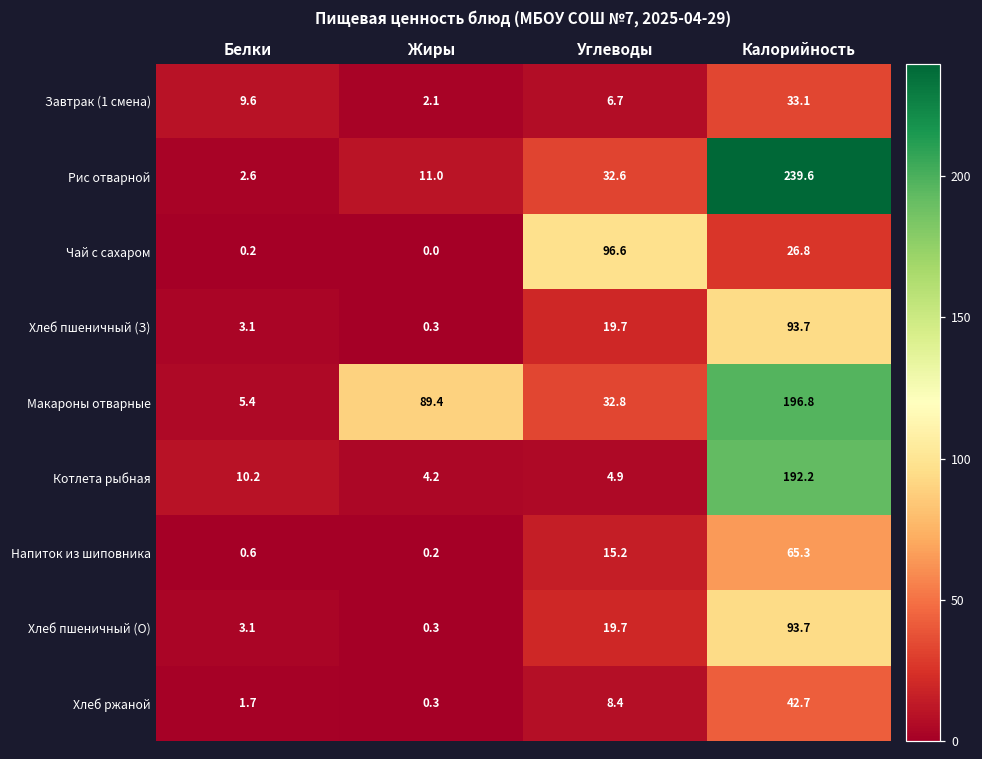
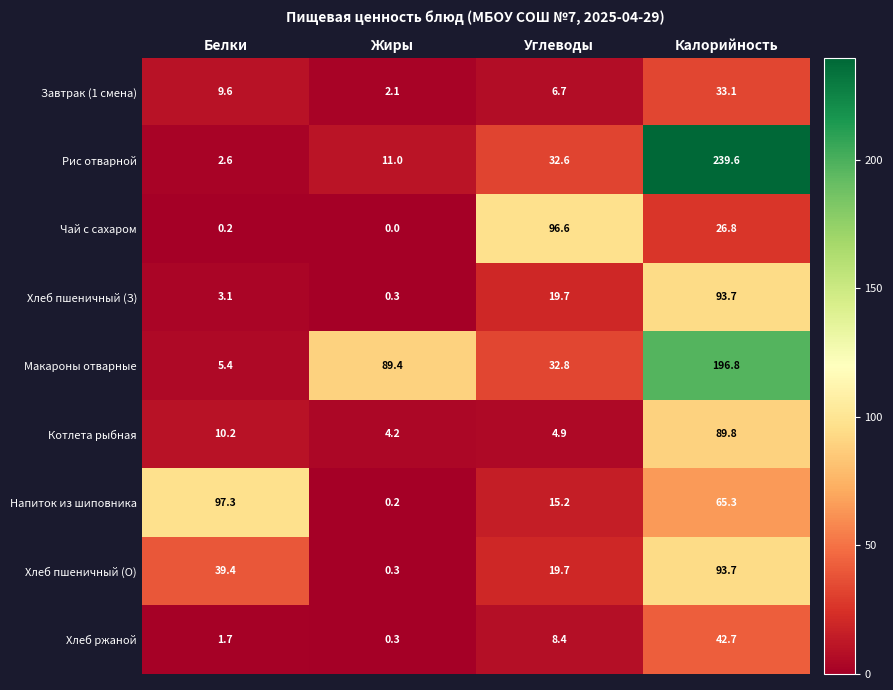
  {
    "Завтрак (1 смена)": {
      "Белки": 9.6,
      "Жиры": 2.1,
      "Углеводы": 6.7,
      "Калорийность": 33.1
    },
    "Рис отварной": {
      "Белки": 2.6,
      "Жиры": 11.0,
      "Углеводы": 32.6,
      "Калорийность": 239.6
    },
    "Чай с сахаром": {
      "Белки": 0.2,
      "Жиры": 0.0,
      "Углеводы": 96.6,
      "Калорийность": 26.8
    },
    "Хлеб пшеничный (З)": {
      "Белки": 3.1,
      "Жиры": 0.3,
      "Углеводы": 19.7,
      "Калорийность": 93.7
    },
    "Макароны отварные": {
      "Белки": 5.4,
      "Жиры": 89.4,
      "Углеводы": 32.8,
      "Калорийность": 196.8
    },
    "Котлета рыбная": {
      "Белки": 10.2,
      "Жиры": 4.2,
      "Углеводы": 4.9,
-     "Калорийность": 192.2
+     "Калорийность": 89.8
    },
    "Напиток из шиповника": {
-     "Белки": 0.6,
+     "Белки": 97.3,
      "Жиры": 0.2,
      "Углеводы": 15.2,
      "Калорийность": 65.3
    },
    "Хлеб пшеничный (О)": {
-     "Белки": 3.1,
+     "Белки": 39.4,
      "Жиры": 0.3,
      "Углеводы": 19.7,
      "Калорийность": 93.7
    },
    "Хлеб ржаной": {
      "Белки": 1.7,
      "Жиры": 0.3,
      "Углеводы": 8.4,
      "Калорийность": 42.7
    }
  }
